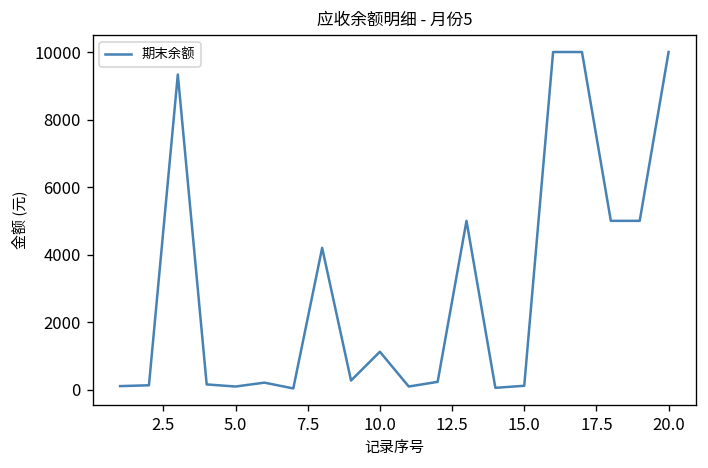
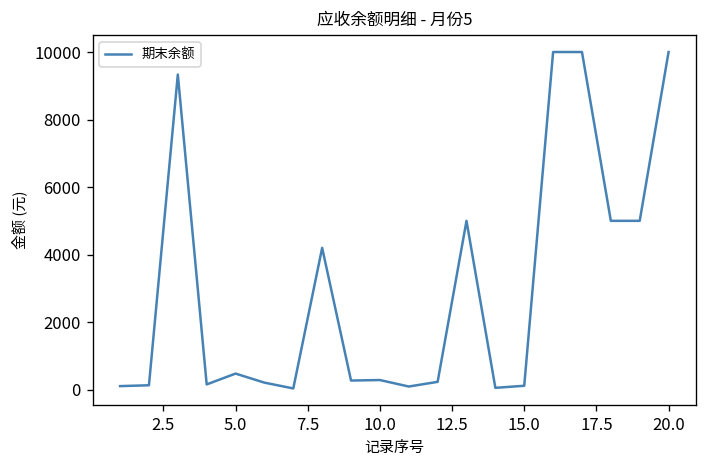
  {
-   "5.0": 100,
-   "10.0": 1100,
+   "5.0": 500,
+   "10.0": 300,
    "15.0": 100,
    "20.0": 10000
  }
